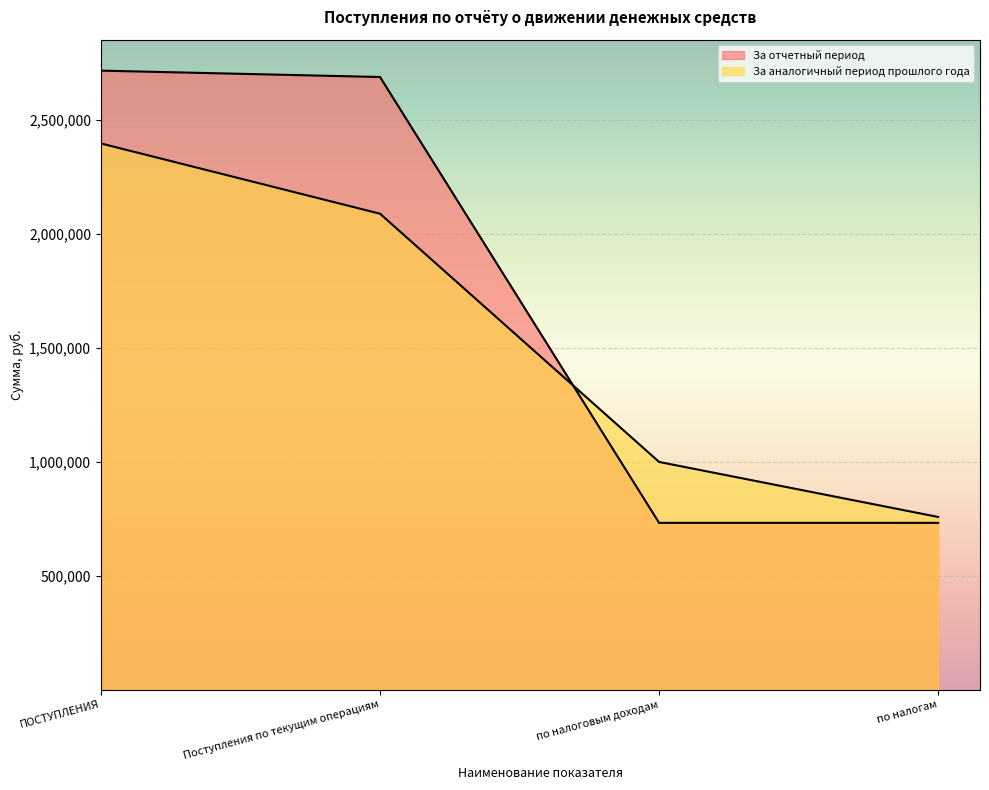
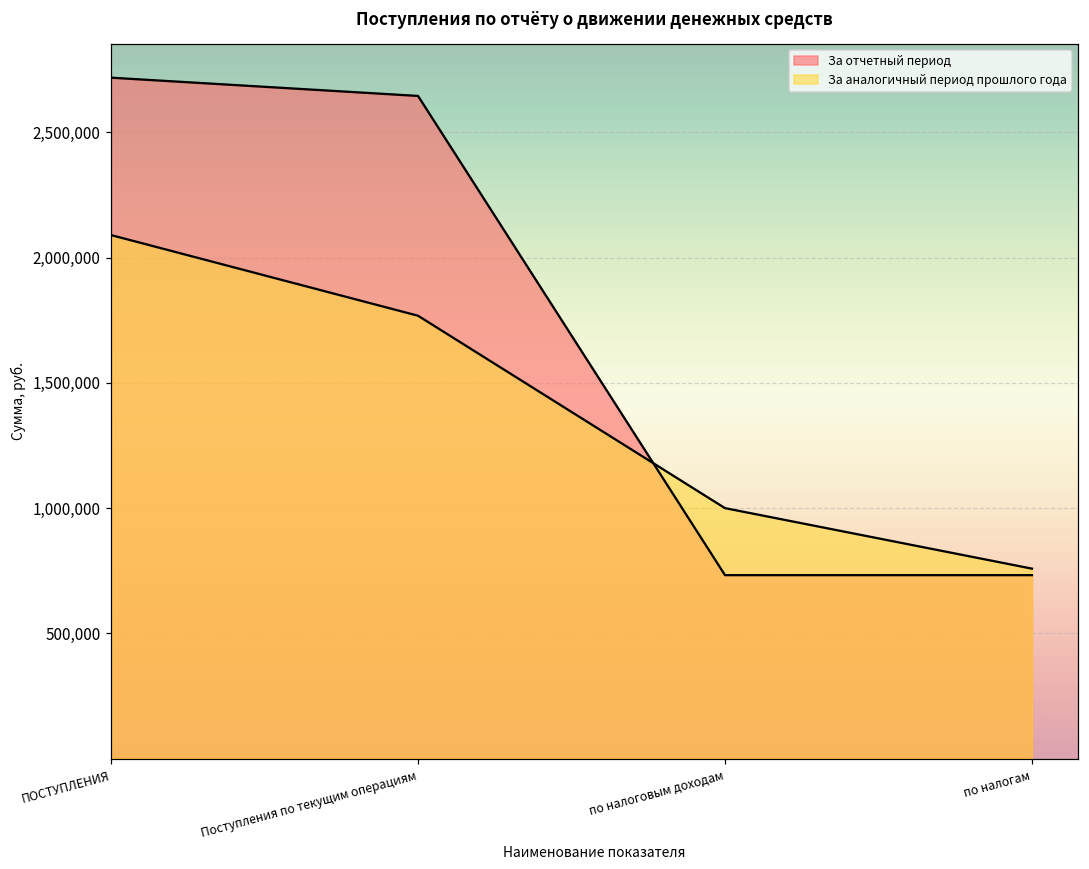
  {
    "За отчетный период": {
      "ПОСТУПЛЕНИЯ": "2,720,000",
-     "Поступления по текущим операциям": "2,690,000",
+     "Поступления по текущим операциям": "2,650,000",
      "по налоговым доходам": "730,000",
      "по налогам": "730,000"
    },
    "За аналогичный период прошлого года": {
-     "ПОСТУПЛЕНИЯ": "2,400,000",
-     "Поступления по текущим операциям": "2,090,000",
+     "ПОСТУПЛЕНИЯ": "2,090,000",
+     "Поступления по текущим операциям": "1,770,000",
      "по налоговым доходам": "1,000,000",
      "по налогам": "760,000"
    }
  }
